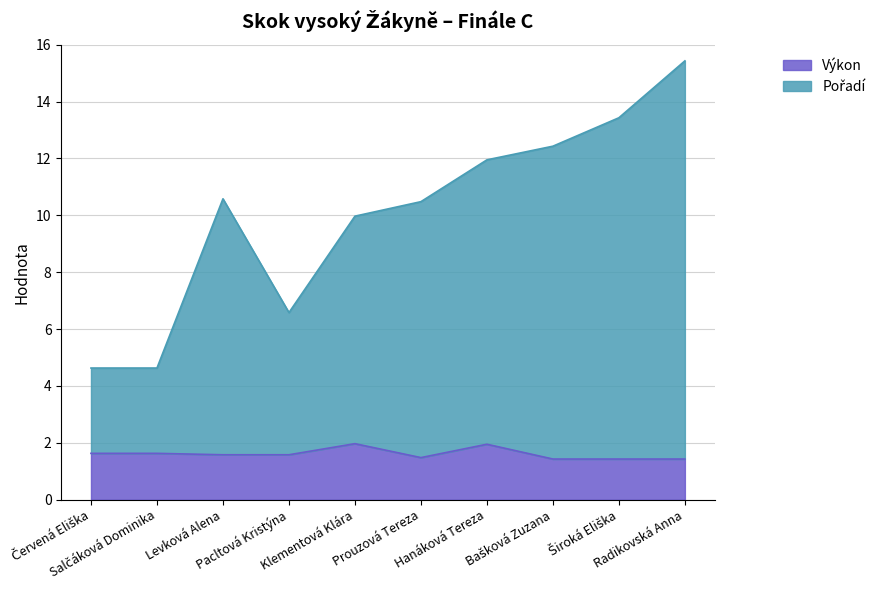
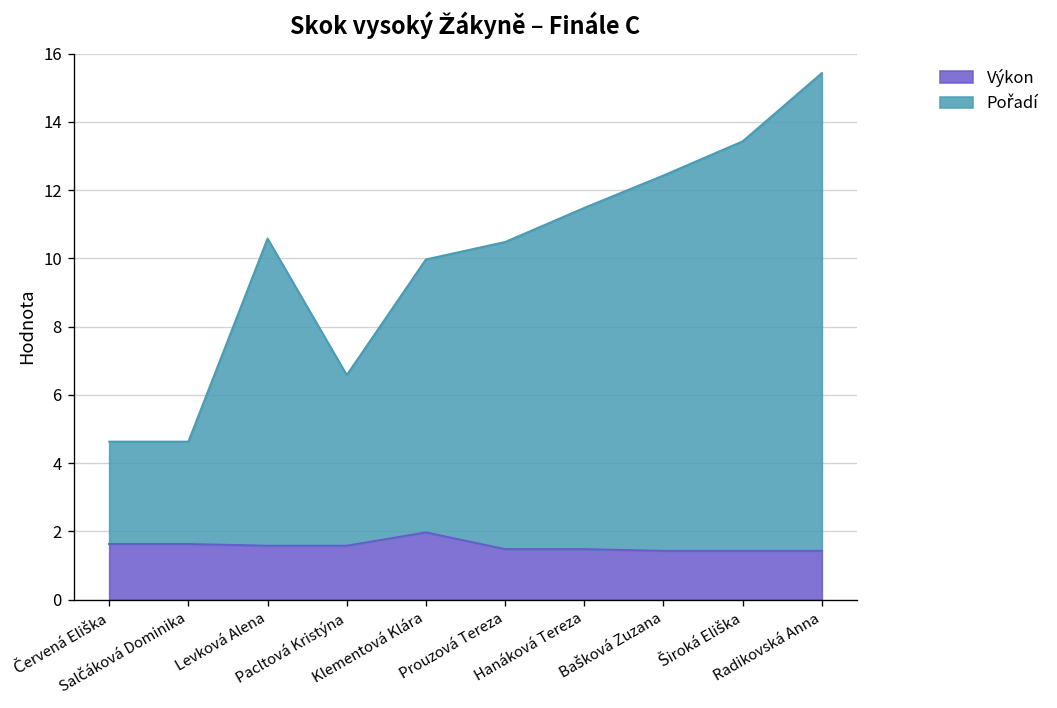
  {
    "Výkon": {
      "Červená Eliška": 1.6,
      "Salčáková Dominika": 1.6,
      "Levková Alena": 1.6,
      "Pacltová Kristýna": 1.6,
      "Klementová Klára": 2.0,
      "Prouzová Tereza": 1.5,
-     "Hanáková Tereza": 2.0,
+     "Hanáková Tereza": 1.5,
      "Bašková Zuzana": 1.4,
      "Široká Eliška": 1.4,
      "Radikovská Anna": 1.4
    },
    "Pořadí": {
      "Červená Eliška": 3.0,
      "Salčáková Dominika": 3.0,
      "Levková Alena": 9.0,
      "Pacltová Kristýna": 5.0,
      "Klementová Klára": 8.0,
      "Prouzová Tereza": 9.0,
      "Hanáková Tereza": 10.0,
      "Bašková Zuzana": 11.0,
      "Široká Eliška": 12.0,
      "Radikovská Anna": 14.0
    }
  }
